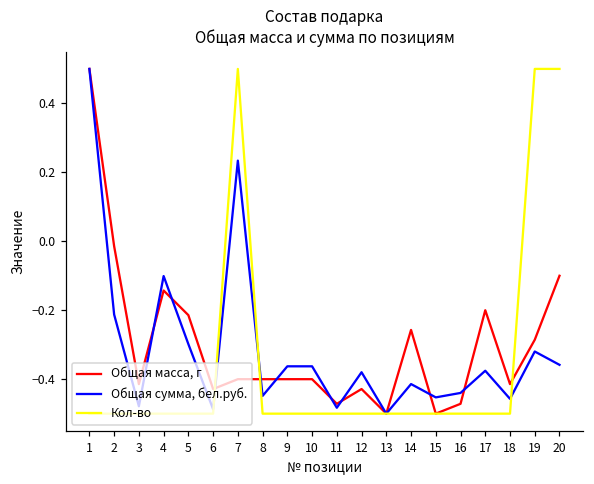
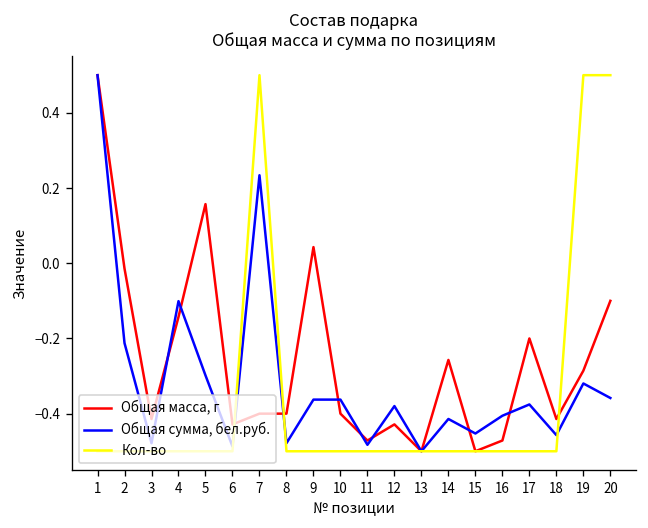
  {
    "Общая масса, г": {
      "2": -0.01,
      "4": -0.14,
-     "5": -0.21,
+     "5": 0.16,
      "8": -0.40,
-     "9": -0.40,
+     "9": 0.04,
      "10": -0.40,
      "11": -0.47,
      "12": -0.43,
      "14": -0.26,
      "16": -0.47,
      "17": -0.20,
      "18": -0.41,
      "19": -0.29,
      "20": -0.10
    },
    "Общая сумма, бел.руб.": {
      "2": -0.21,
      "4": -0.10,
      "5": -0.30,
      "7": 0.23,
-     "8": -0.45,
+     "8": -0.48,
      "9": -0.36,
      "10": -0.36,
      "11": -0.48,
      "12": -0.38,
      "14": -0.41,
      "15": -0.45,
-     "16": -0.44,
+     "16": -0.41,
      "17": -0.38,
      "18": -0.46,
      "19": -0.32,
      "20": -0.36
    },
    "Кол-во": {
      "7": 0.50,
      "8": -0.50,
      "9": -0.50,
      "10": -0.50,
      "11": -0.50,
      "12": -0.50,
      "14": -0.50,
      "16": -0.50,
      "17": -0.50,
      "18": -0.50,
      "19": 0.50,
      "20": 0.50
    }
  }
